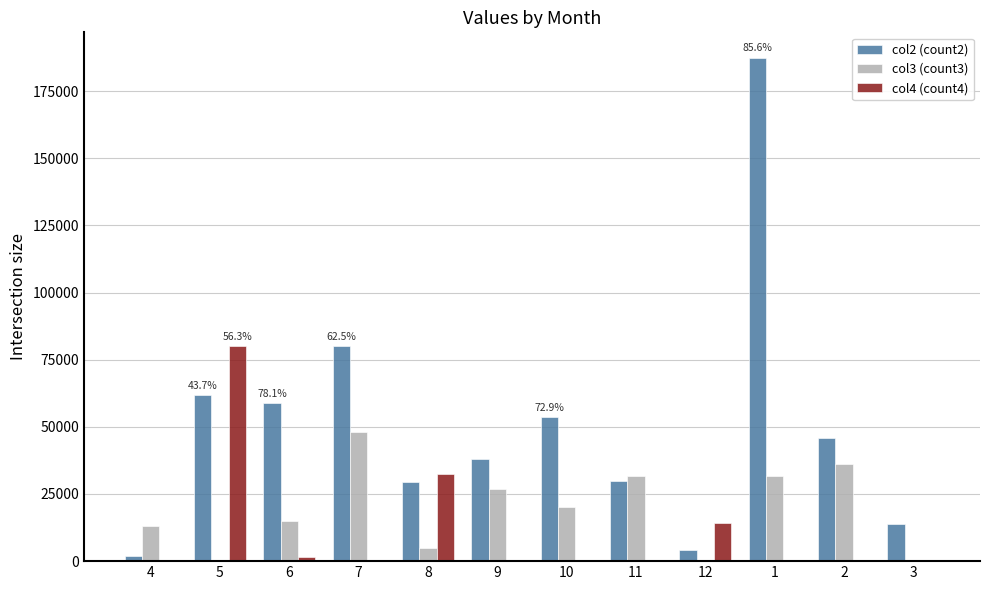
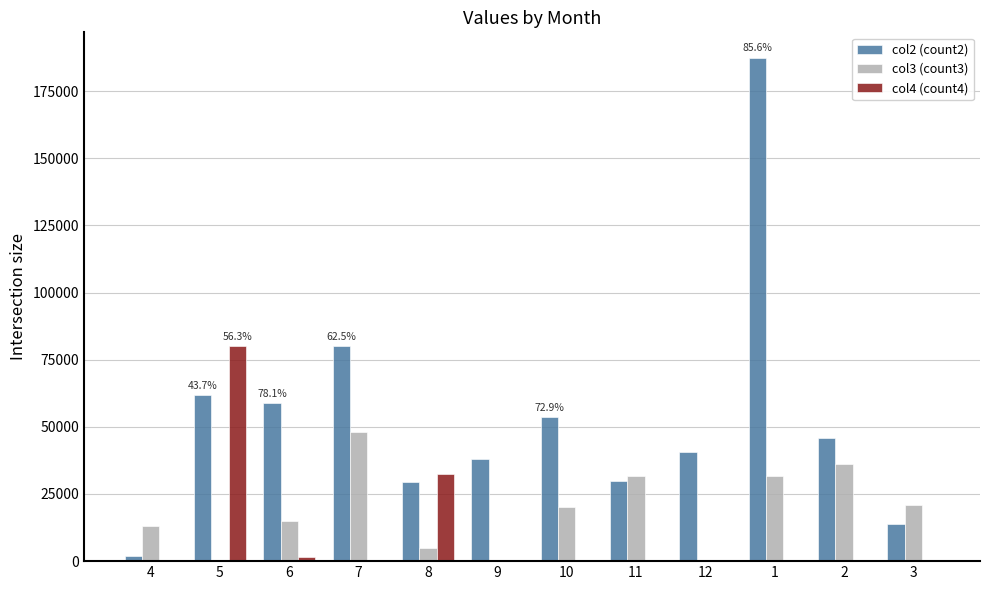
  {
    "col2 (count2)": {
      "4": 2000,
      "8": 30000,
      "9": 38000,
      "11": 30000,
-     "12": 4000,
+     "12": 41000,
      "2": 46000,
      "3": 14000
    },
    "col3 (count3)": {
      "4": 13000,
      "5": 0,
      "6": 15000,
      "7": 48000,
      "8": 5000,
-     "9": 27000,
+     "9": 0,
      "10": 20000,
      "11": 32000,
      "12": 0,
      "1": 32000,
      "2": 36000,
-     "3": 0
+     "3": 21000
    },
    "col4 (count4)": {
      "4": 0,
      "6": 2000,
      "7": 0,
      "8": 32000,
      "9": 0,
      "10": 0,
      "11": 0,
-     "12": 14000,
+     "12": 0,
      "1": 0,
      "2": 0,
      "3": 0
    }
  }
